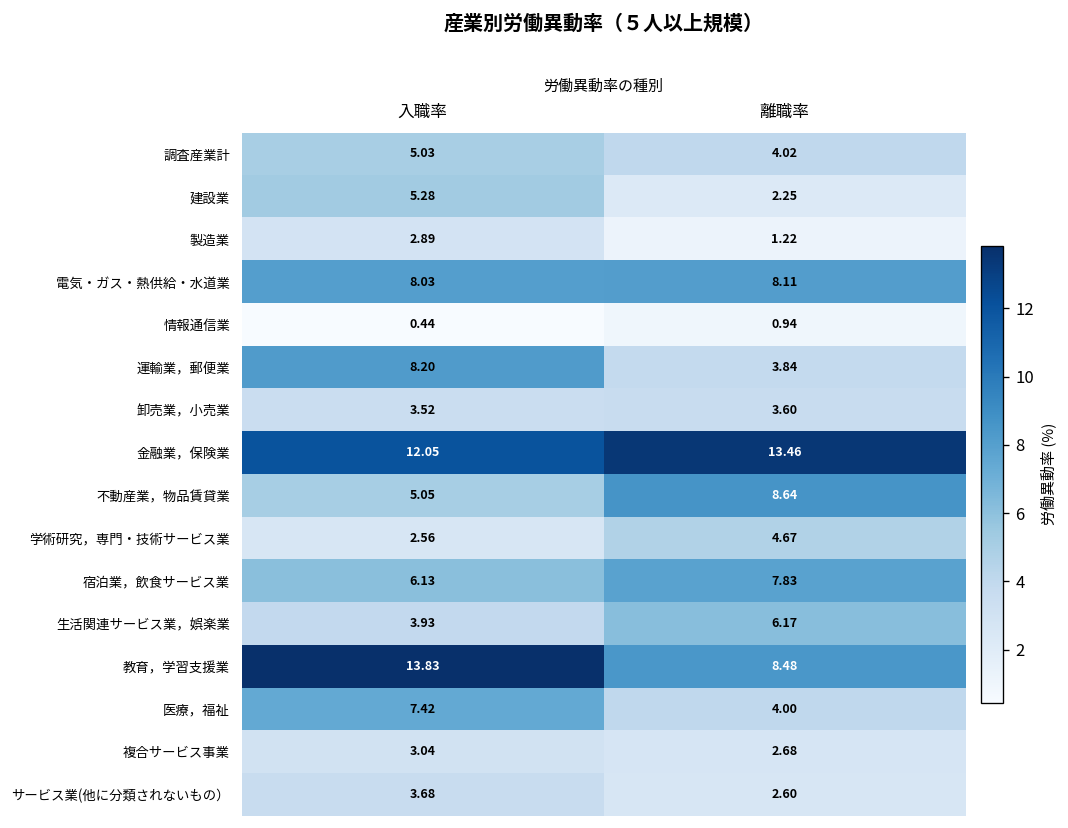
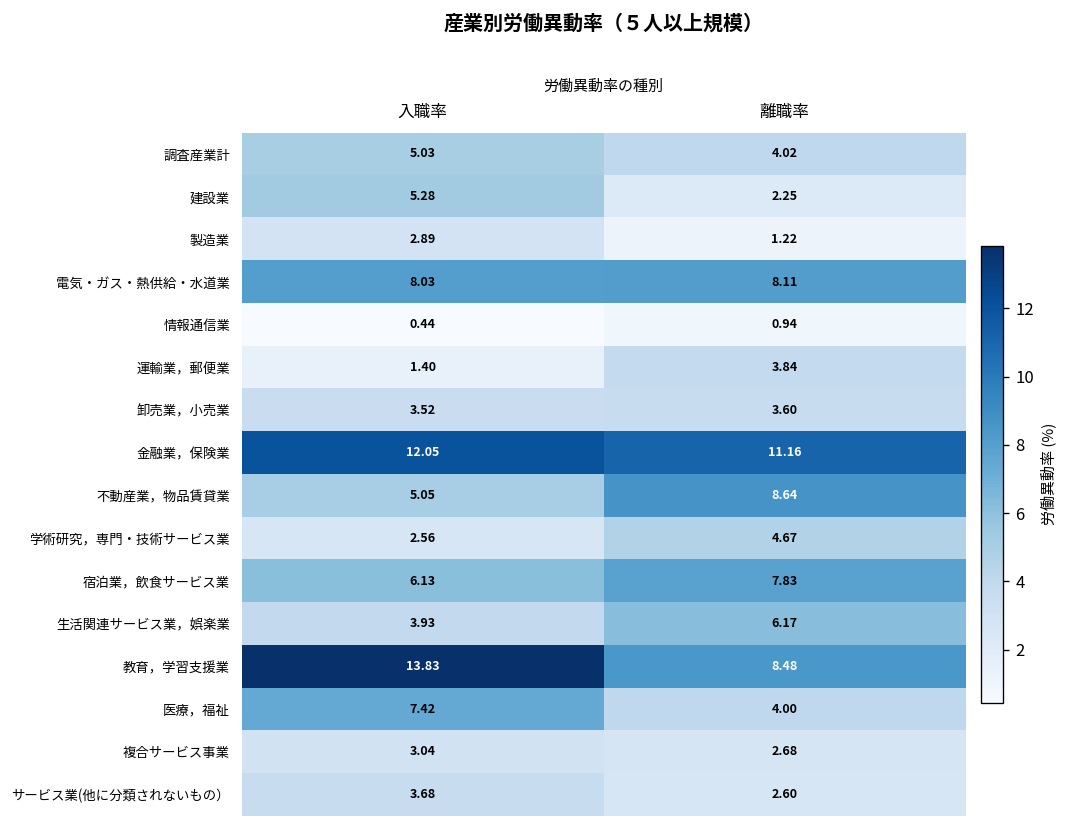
  {
    "調査産業計": {
      "入職率": 5.03,
      "離職率": 4.02
    },
    "建設業": {
      "入職率": 5.28,
      "離職率": 2.25
    },
    "製造業": {
      "入職率": 2.89,
      "離職率": 1.22
    },
    "電気・ガス・熱供給・水道業": {
      "入職率": 8.03,
      "離職率": 8.11
    },
    "情報通信業": {
      "入職率": 0.44,
      "離職率": 0.94
    },
    "運輸業，郵便業": {
-     "入職率": 8.20,
+     "入職率": 1.40,
      "離職率": 3.84
    },
    "卸売業，小売業": {
      "入職率": 3.52,
      "離職率": 3.60
    },
    "金融業，保険業": {
      "入職率": 12.05,
-     "離職率": 13.46
+     "離職率": 11.16
    },
    "不動産業，物品賃貸業": {
      "入職率": 5.05,
      "離職率": 8.64
    },
    "学術研究，専門・技術サービス業": {
      "入職率": 2.56,
      "離職率": 4.67
    },
    "宿泊業，飲食サービス業": {
      "入職率": 6.13,
      "離職率": 7.83
    },
    "生活関連サービス業，娯楽業": {
      "入職率": 3.93,
      "離職率": 6.17
    },
    "教育，学習支援業": {
      "入職率": 13.83,
      "離職率": 8.48
    },
    "医療，福祉": {
      "入職率": 7.42,
      "離職率": 4.00
    },
    "複合サービス事業": {
      "入職率": 3.04,
      "離職率": 2.68
    },
    "サービス業(他に分類されないもの）": {
      "入職率": 3.68,
      "離職率": 2.60
    }
  }
